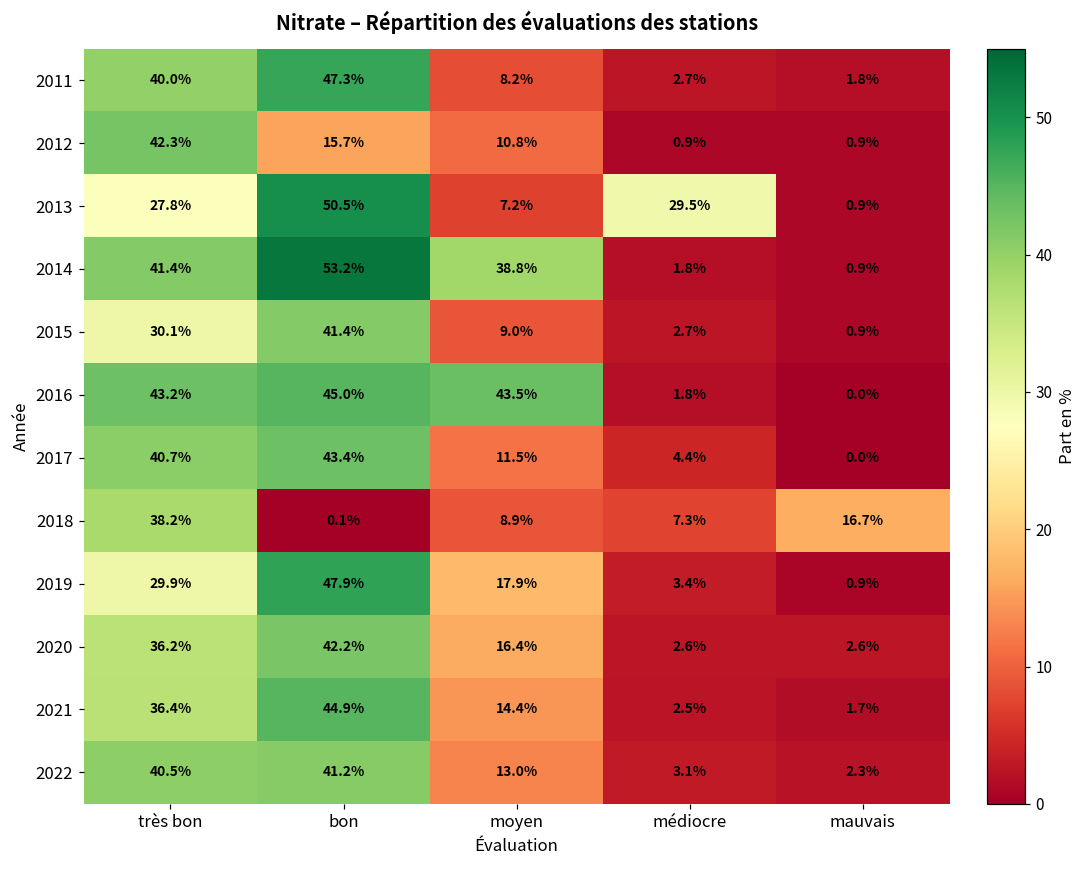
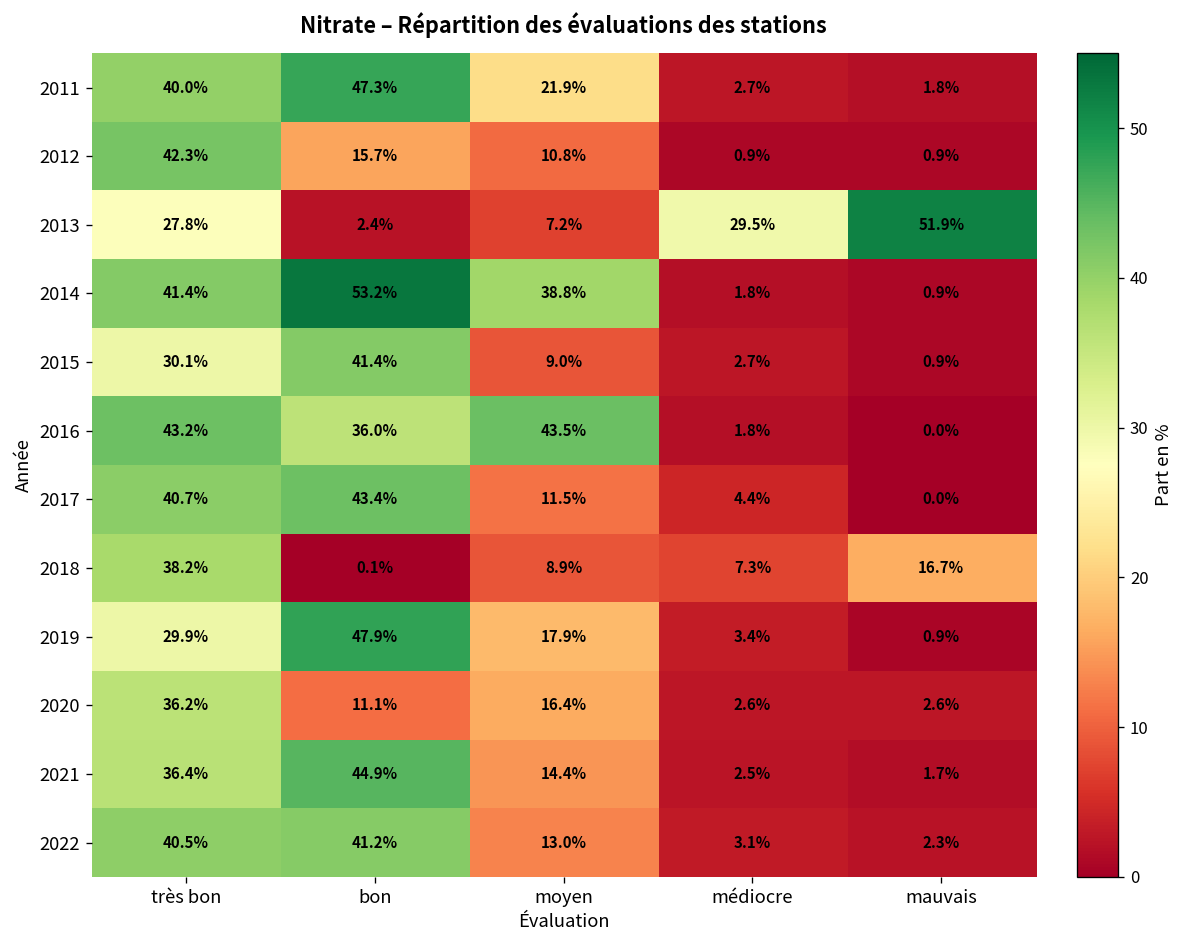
  {
    "2011": {
      "très bon": "40.0%",
      "bon": "47.3%",
-     "moyen": "8.2%",
+     "moyen": "21.9%",
      "médiocre": "2.7%",
      "mauvais": "1.8%"
    },
    "2012": {
      "très bon": "42.3%",
      "bon": "15.7%",
      "moyen": "10.8%",
      "médiocre": "0.9%",
      "mauvais": "0.9%"
    },
    "2013": {
      "très bon": "27.8%",
-     "bon": "50.5%",
+     "bon": "2.4%",
      "moyen": "7.2%",
      "médiocre": "29.5%",
-     "mauvais": "0.9%"
+     "mauvais": "51.9%"
    },
    "2014": {
      "très bon": "41.4%",
      "bon": "53.2%",
      "moyen": "38.8%",
      "médiocre": "1.8%",
      "mauvais": "0.9%"
    },
    "2015": {
      "très bon": "30.1%",
      "bon": "41.4%",
      "moyen": "9.0%",
      "médiocre": "2.7%",
      "mauvais": "0.9%"
    },
    "2016": {
      "très bon": "43.2%",
-     "bon": "45.0%",
+     "bon": "36.0%",
      "moyen": "43.5%",
      "médiocre": "1.8%",
      "mauvais": "0.0%"
    },
    "2017": {
      "très bon": "40.7%",
      "bon": "43.4%",
      "moyen": "11.5%",
      "médiocre": "4.4%",
      "mauvais": "0.0%"
    },
    "2018": {
      "très bon": "38.2%",
      "bon": "0.1%",
      "moyen": "8.9%",
      "médiocre": "7.3%",
      "mauvais": "16.7%"
    },
    "2019": {
      "très bon": "29.9%",
      "bon": "47.9%",
      "moyen": "17.9%",
      "médiocre": "3.4%",
      "mauvais": "0.9%"
    },
    "2020": {
      "très bon": "36.2%",
-     "bon": "42.2%",
+     "bon": "11.1%",
      "moyen": "16.4%",
      "médiocre": "2.6%",
      "mauvais": "2.6%"
    },
    "2021": {
      "très bon": "36.4%",
      "bon": "44.9%",
      "moyen": "14.4%",
      "médiocre": "2.5%",
      "mauvais": "1.7%"
    },
    "2022": {
      "très bon": "40.5%",
      "bon": "41.2%",
      "moyen": "13.0%",
      "médiocre": "3.1%",
      "mauvais": "2.3%"
    }
  }
